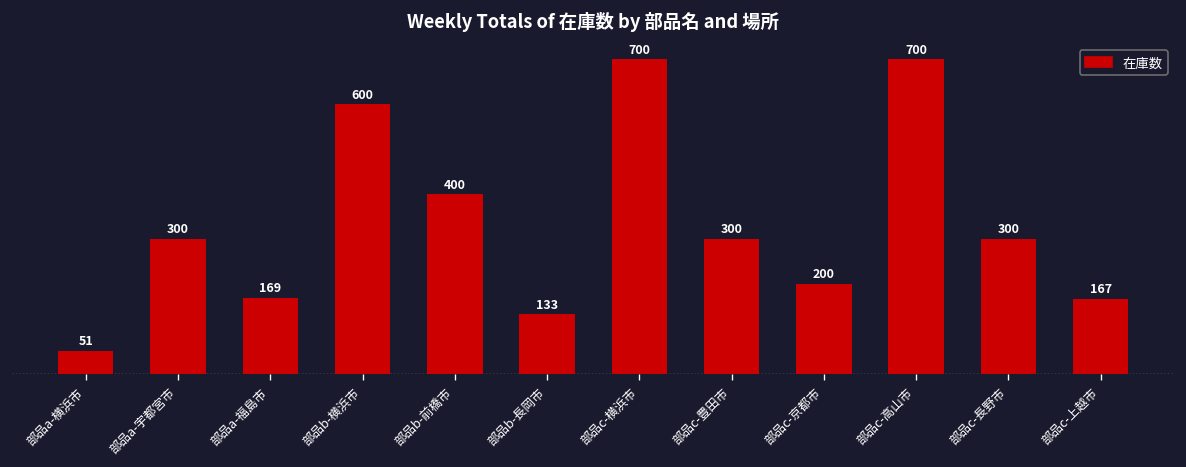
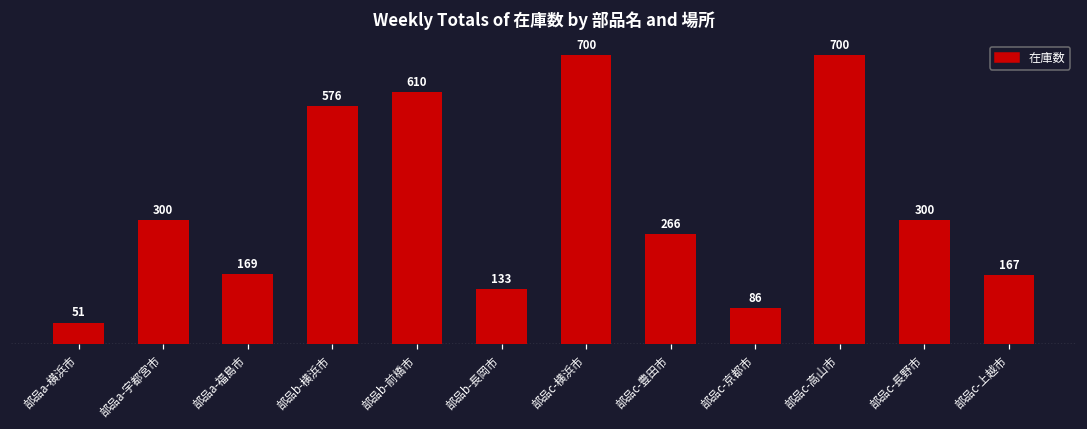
  {
    "部品a-横浜市": 51,
    "部品a-宇都宮市": 300,
    "部品a-福島市": 169,
-   "部品b-横浜市": 600,
-   "部品b-前橋市": 400,
+   "部品b-横浜市": 576,
+   "部品b-前橋市": 610,
    "部品b-長岡市": 133,
    "部品c-横浜市": 700,
-   "部品c-豊田市": 300,
-   "部品c-京都市": 200,
+   "部品c-豊田市": 266,
+   "部品c-京都市": 86,
    "部品c-高山市": 700,
    "部品c-長野市": 300,
    "部品c-上越市": 167
  }
